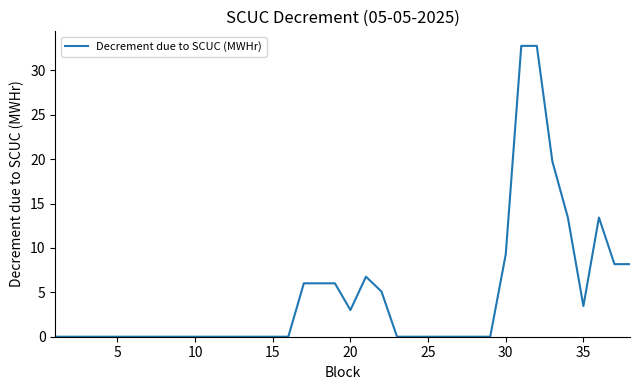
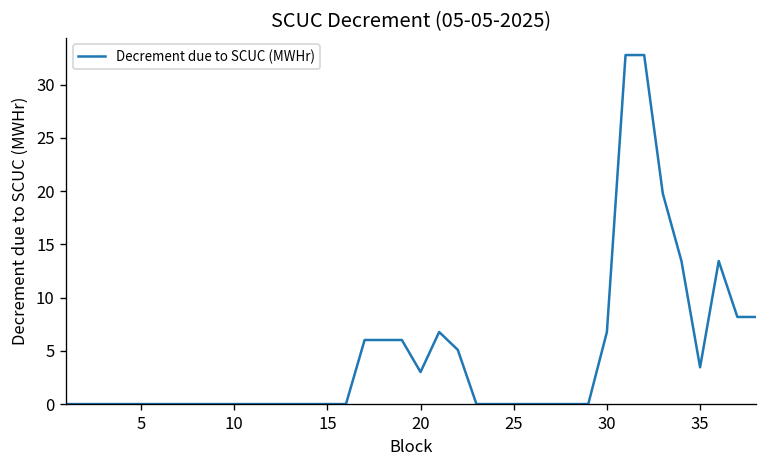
  {
    "5": 0,
    "10": 0,
    "15": 0,
    "20": 3,
    "25": 0,
-   "30": 9,
+   "30": 7,
    "35": 3
  }
